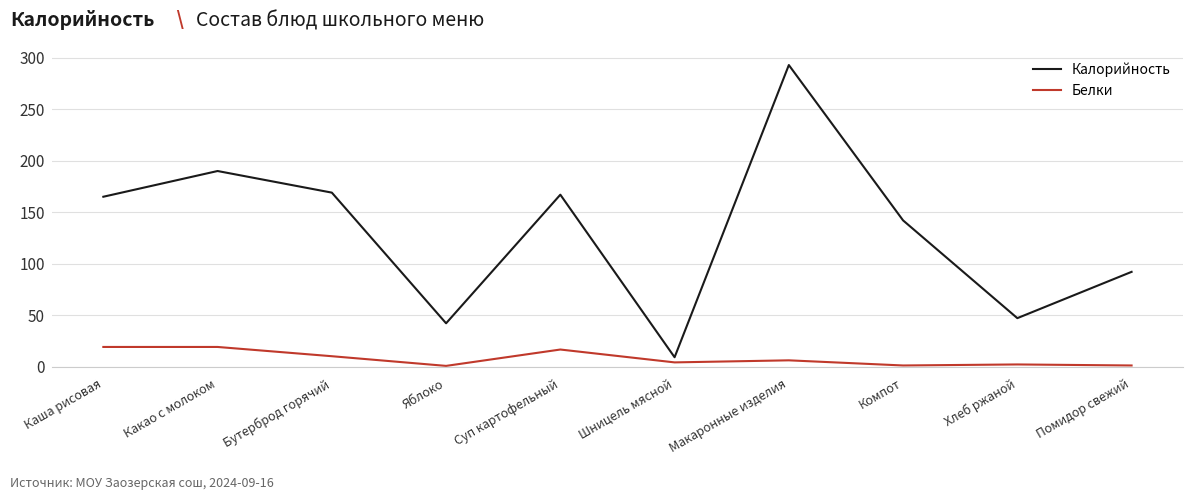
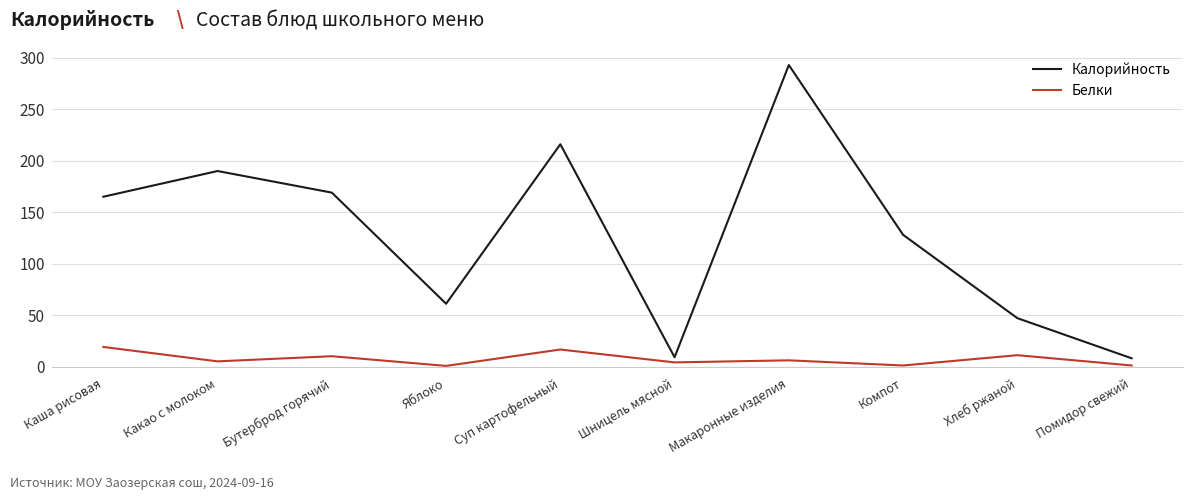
  {
    "Калорийность": {
      "Каша рисовая": 165,
      "Какао с молоком": 190,
      "Бутерброд горячий": 169,
-     "Яблоко": 42,
-     "Суп картофельный": 167,
+     "Яблоко": 61,
+     "Суп картофельный": 216,
      "Шницель мясной": 9,
      "Макаронные изделия": 293,
-     "Компот": 142,
+     "Компот": 128,
      "Хлеб ржаной": 47,
-     "Помидор свежий": 92
+     "Помидор свежий": 8
    },
    "Белки": {
      "Каша рисовая": 19,
-     "Какао с молоком": 19,
+     "Какао с молоком": 5,
      "Бутерброд горячий": 10,
      "Яблоко": 1,
      "Суп картофельный": 17,
      "Шницель мясной": 4,
      "Макаронные изделия": 6,
      "Компот": 1,
-     "Хлеб ржаной": 2,
+     "Хлеб ржаной": 11,
      "Помидор свежий": 1
    }
  }
